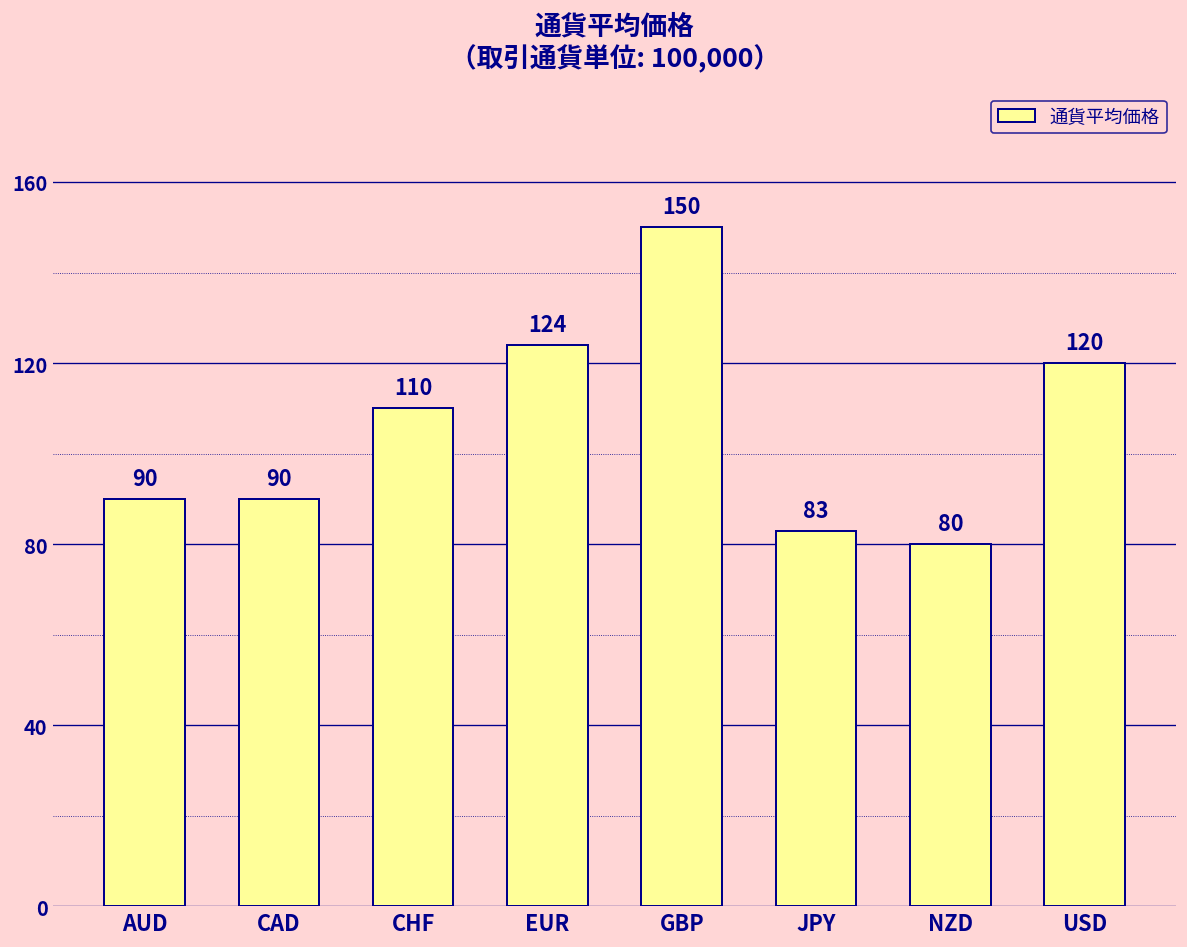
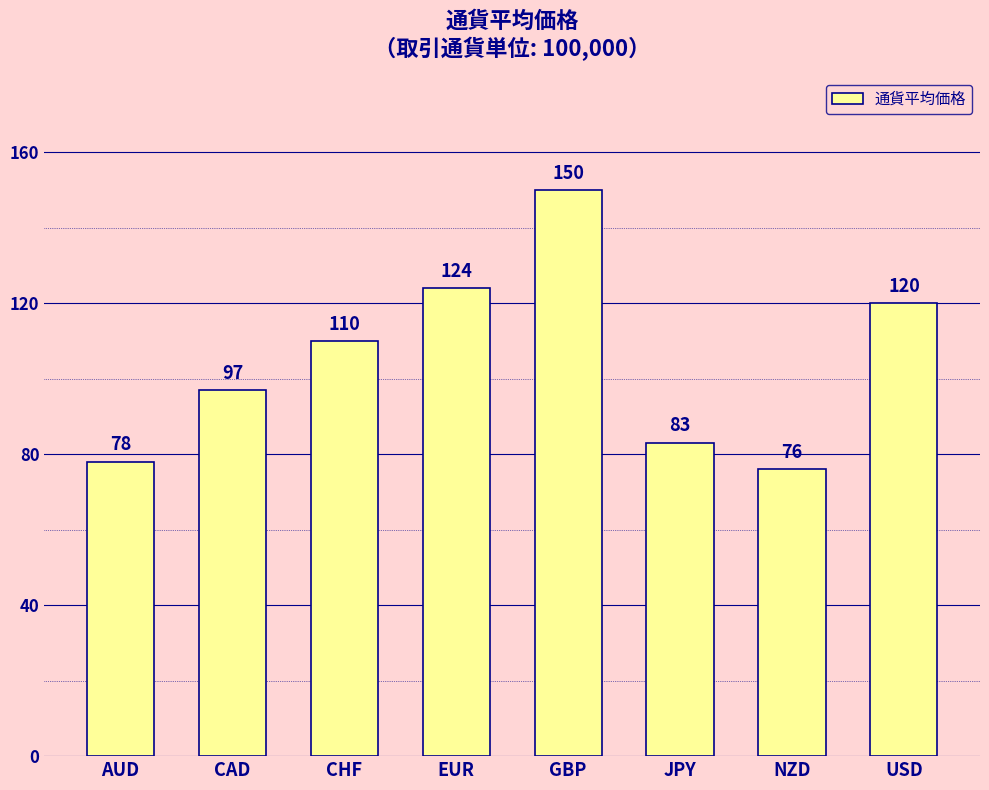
  {
-   "AUD": 90,
-   "CAD": 90,
+   "AUD": 78,
+   "CAD": 97,
    "CHF": 110,
    "EUR": 124,
    "GBP": 150,
    "JPY": 83,
-   "NZD": 80,
+   "NZD": 76,
    "USD": 120
  }
